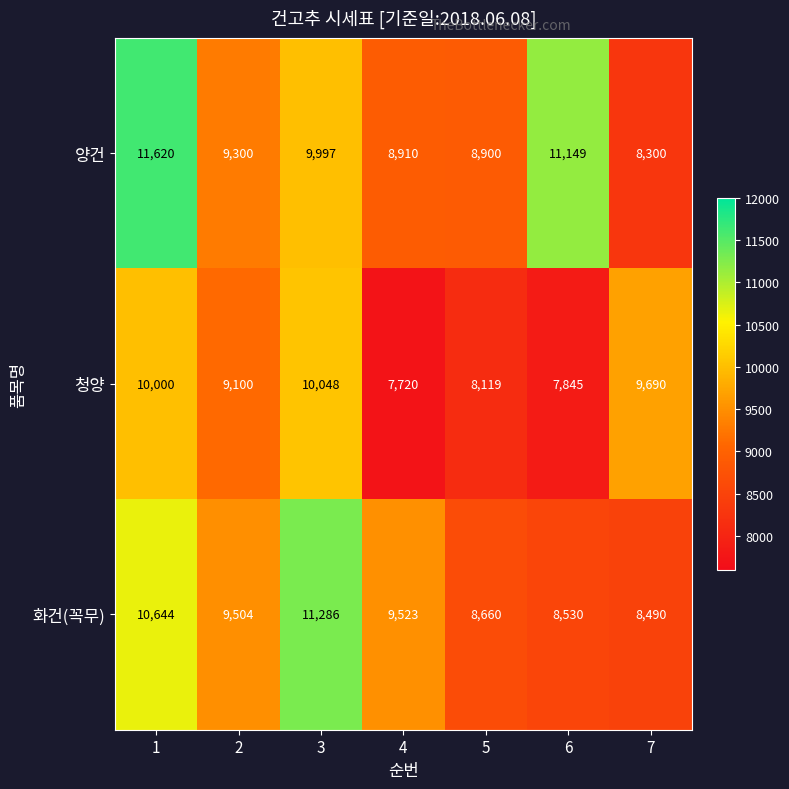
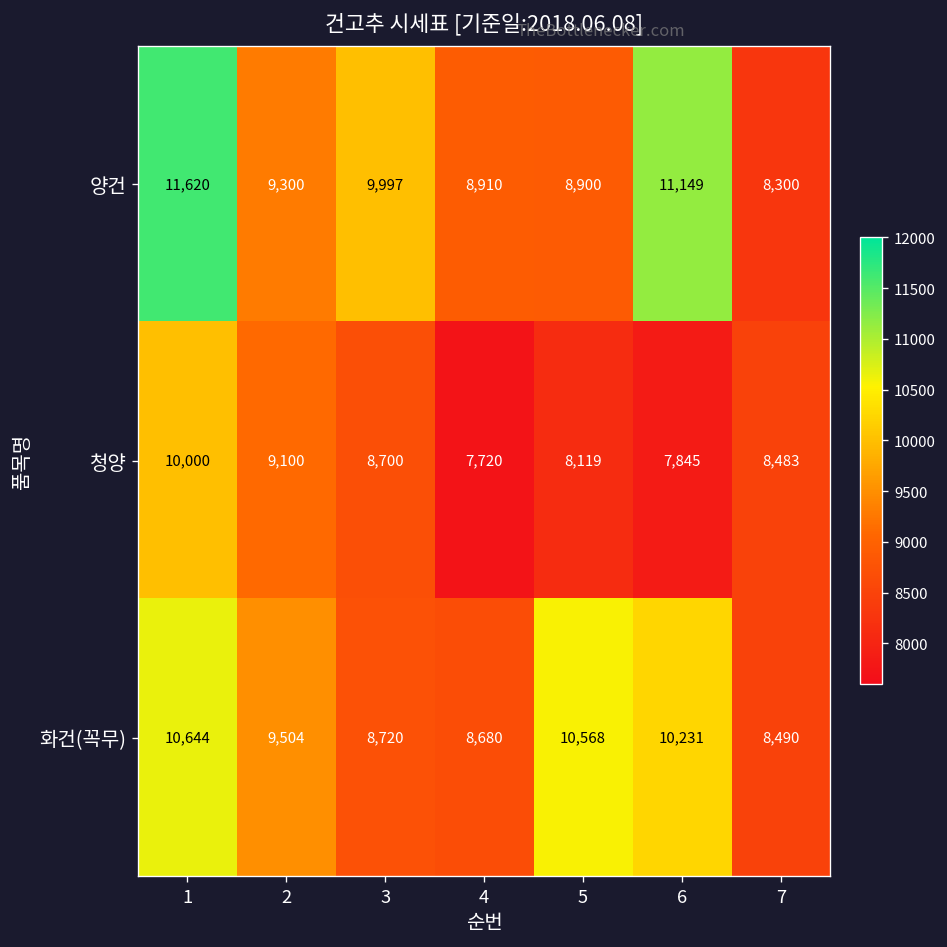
  {
    "양건": {
      "1": "11,620",
      "2": "9,300",
      "3": "9,997",
      "4": "8,910",
      "5": "8,900",
      "6": "11,149",
      "7": "8,300"
    },
    "청양": {
      "1": "10,000",
      "2": "9,100",
-     "3": "10,048",
+     "3": "8,700",
      "4": "7,720",
      "5": "8,119",
      "6": "7,845",
-     "7": "9,690"
+     "7": "8,483"
    },
    "화건(꼭무)": {
      "1": "10,644",
      "2": "9,504",
-     "3": "11,286",
-     "4": "9,523",
-     "5": "8,660",
-     "6": "8,530",
+     "3": "8,720",
+     "4": "8,680",
+     "5": "10,568",
+     "6": "10,231",
      "7": "8,490"
    }
  }
